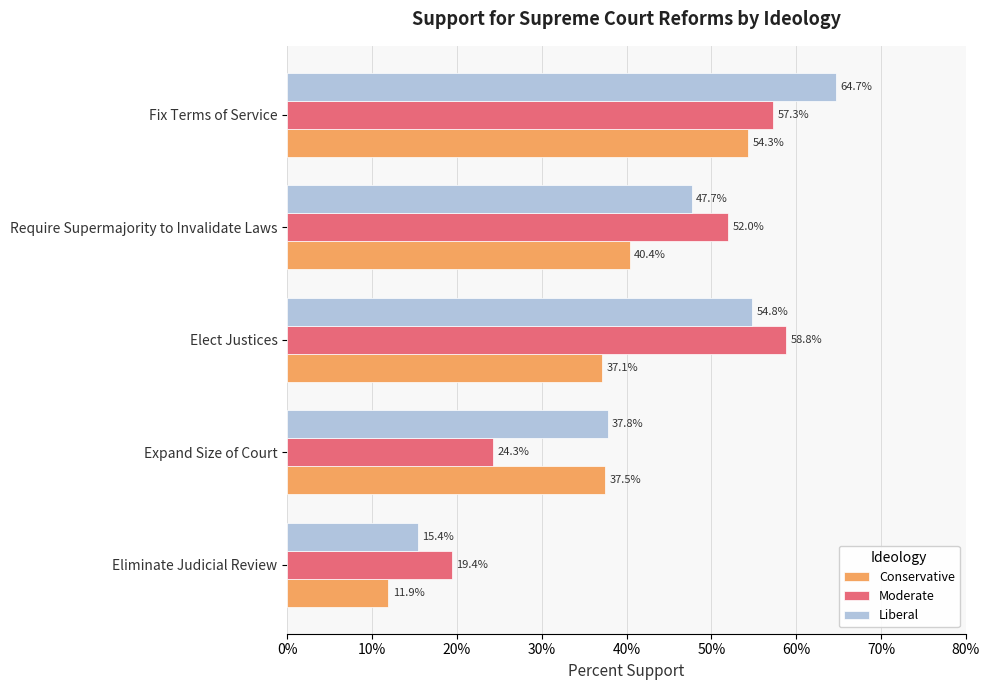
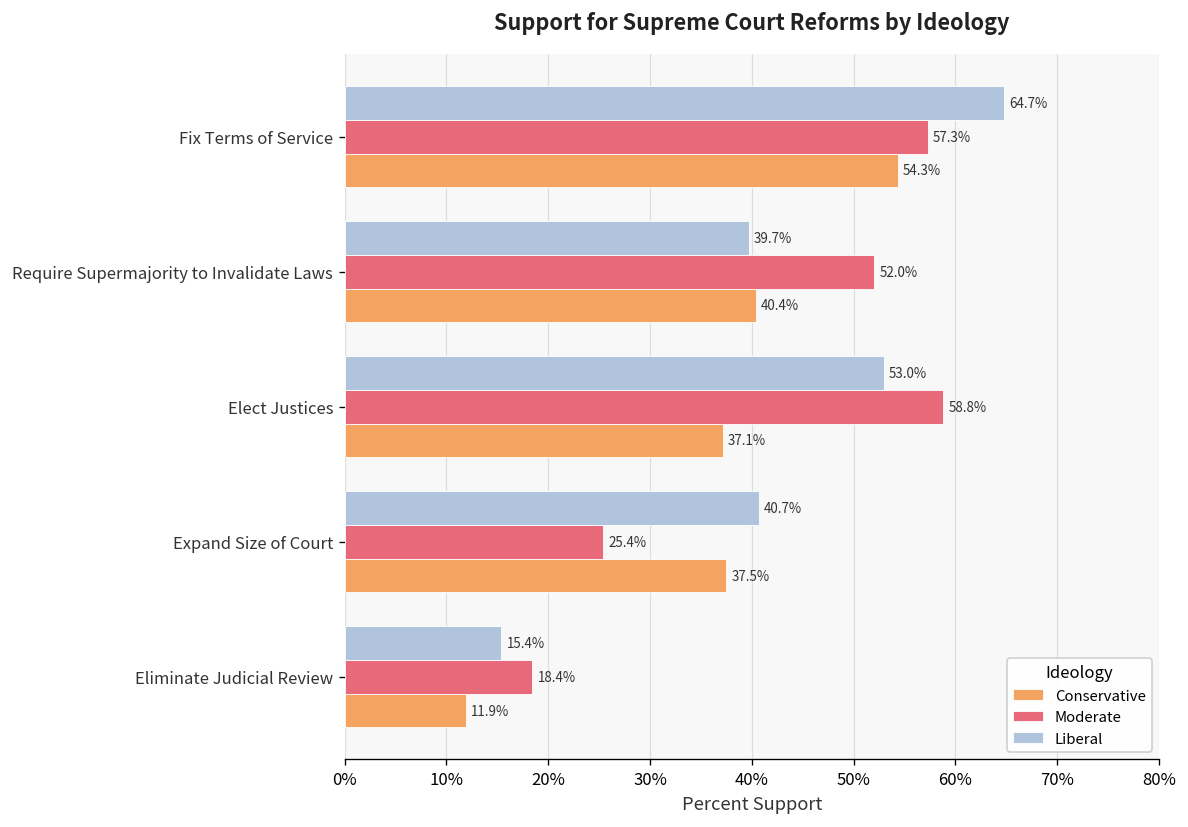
  {
    "Conservative": {
      "Fix Terms of Service": "54.3%",
      "Require Supermajority to Invalidate Laws": "40.4%",
      "Elect Justices": "37.1%",
      "Expand Size of Court": "37.5%",
      "Eliminate Judicial Review": "11.9%"
    },
    "Moderate": {
      "Fix Terms of Service": "57.3%",
      "Require Supermajority to Invalidate Laws": "52.0%",
      "Elect Justices": "58.8%",
-     "Expand Size of Court": "24.3%",
-     "Eliminate Judicial Review": "19.4%"
+     "Expand Size of Court": "25.4%",
+     "Eliminate Judicial Review": "18.4%"
    },
    "Liberal": {
      "Fix Terms of Service": "64.7%",
-     "Require Supermajority to Invalidate Laws": "47.7%",
-     "Elect Justices": "54.8%",
-     "Expand Size of Court": "37.8%",
+     "Require Supermajority to Invalidate Laws": "39.7%",
+     "Elect Justices": "53.0%",
+     "Expand Size of Court": "40.7%",
      "Eliminate Judicial Review": "15.4%"
    }
  }
